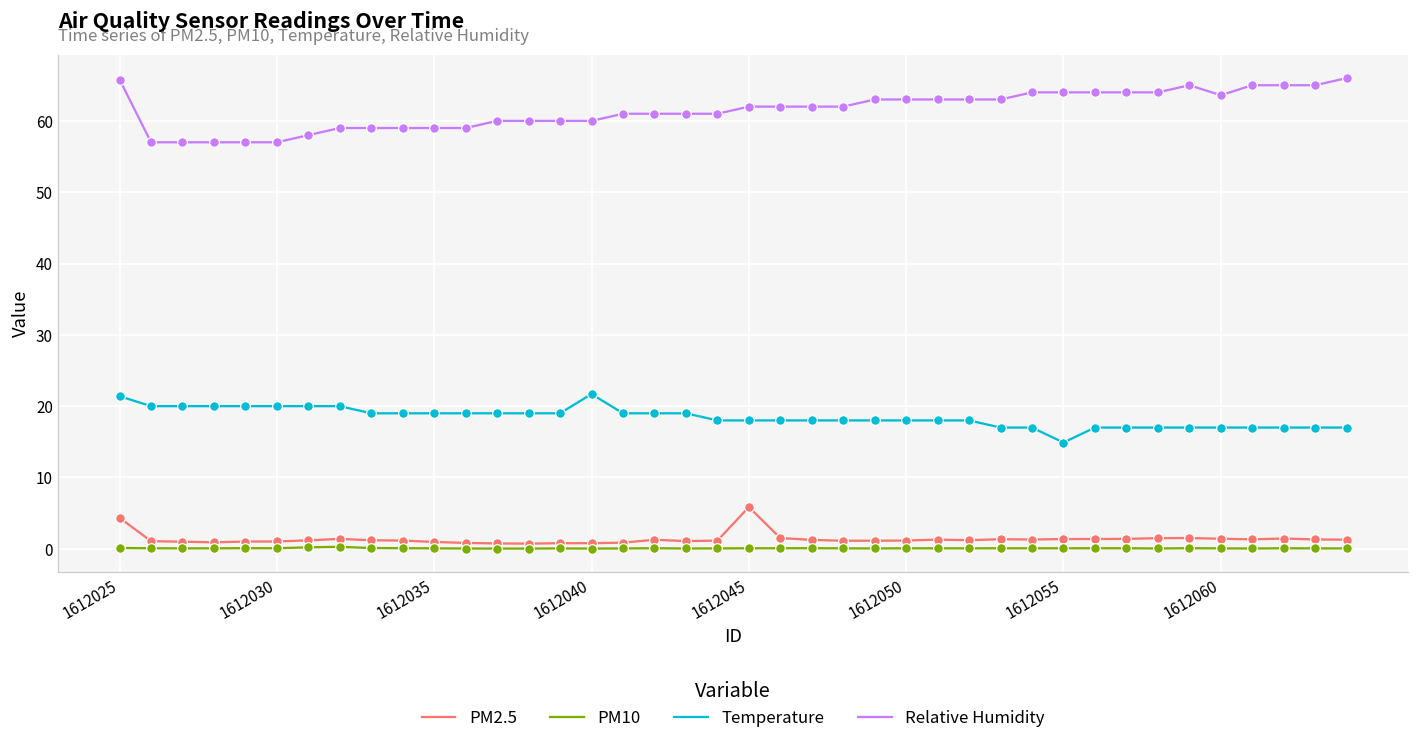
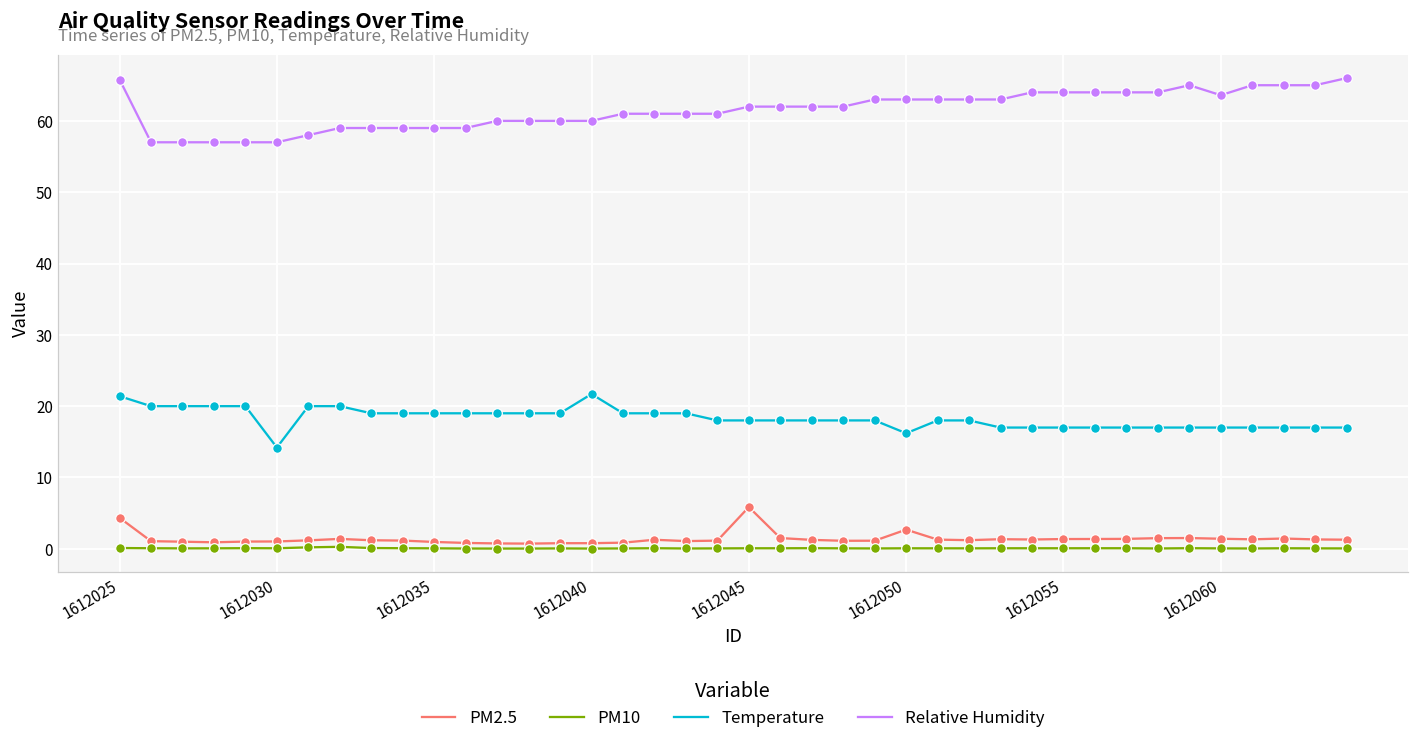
  {
    "PM2.5": {
      "1612025": 4,
      "1612030": 1,
      "1612035": 1,
      "1612040": 1,
      "1612045": 6,
-     "1612050": 1,
+     "1612050": 3,
      "1612055": 1,
      "1612060": 1
    },
    "PM10": {
      "1612025": 0,
      "1612030": 0,
      "1612035": 0,
      "1612040": 0,
      "1612045": 0,
      "1612050": 0,
      "1612055": 0,
      "1612060": 0
    },
    "Temperature": {
      "1612025": 21,
-     "1612030": 20,
+     "1612030": 14,
      "1612035": 19,
      "1612040": 22,
      "1612045": 18,
-     "1612050": 18,
-     "1612055": 15,
+     "1612050": 16,
+     "1612055": 17,
      "1612060": 17
    },
    "Relative Humidity": {
      "1612025": 66,
      "1612030": 57,
      "1612035": 59,
      "1612040": 60,
      "1612045": 62,
      "1612050": 63,
      "1612055": 64,
      "1612060": 64
    }
  }
